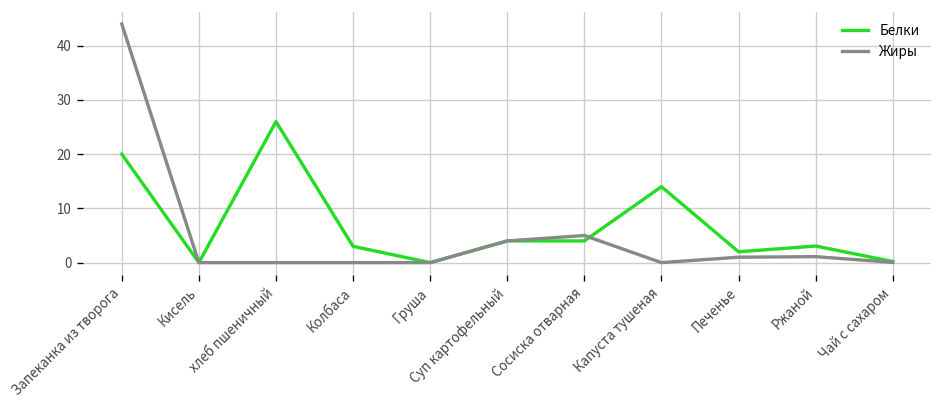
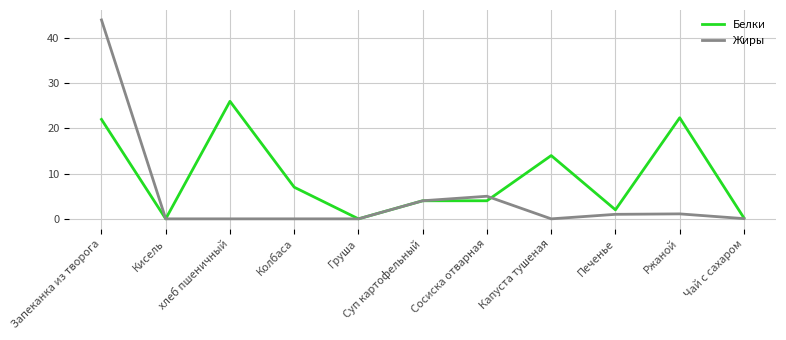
  {
    "Белки": {
-     "Запеканка из творога": 20,
+     "Запеканка из творога": 22,
      "хлеб пшеничный": 26,
-     "Колбаса": 3,
+     "Колбаса": 7,
      "Сосиска отварная": 4,
      "Капуста тушеная": 14,
      "Печенье": 2,
-     "Ржаной": 3
+     "Ржаной": 22
    },
    "Жиры": {
      "Запеканка из творога": 44,
      "хлеб пшеничный": 0,
      "Колбаса": 0,
      "Сосиска отварная": 5,
      "Капуста тушеная": 0,
      "Печенье": 1,
      "Ржаной": 1
    }
  }
